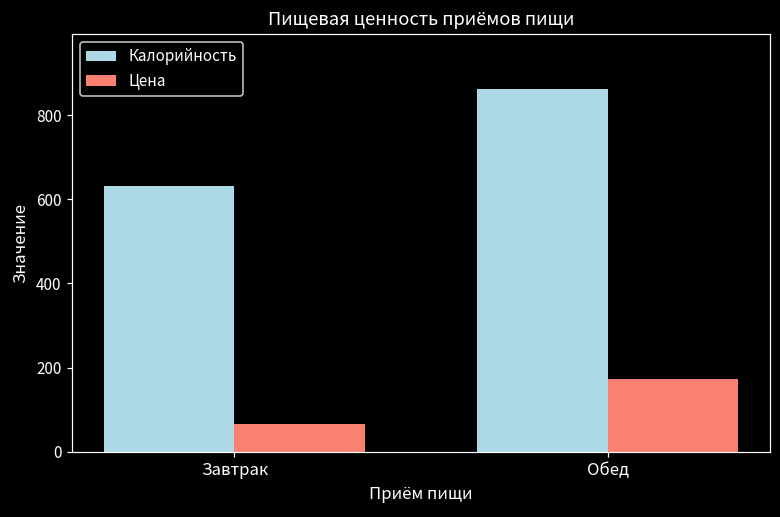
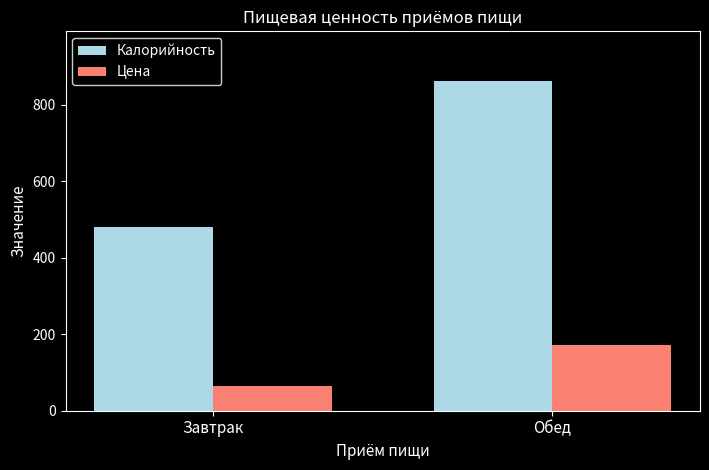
  {
    "Калорийность": {
-     "Завтрак": 630,
+     "Завтрак": 480,
      "Обед": 860
    },
    "Цена": {
      "Завтрак": 70,
      "Обед": 170
    }
  }
